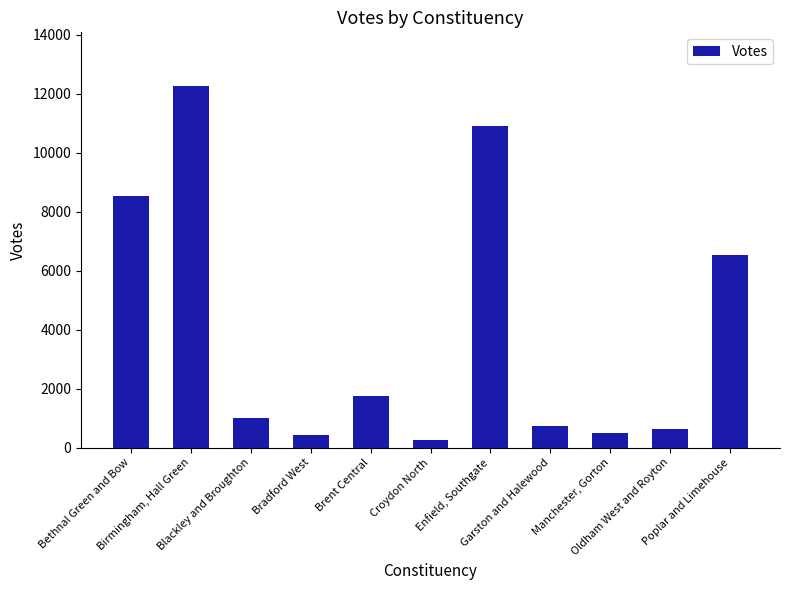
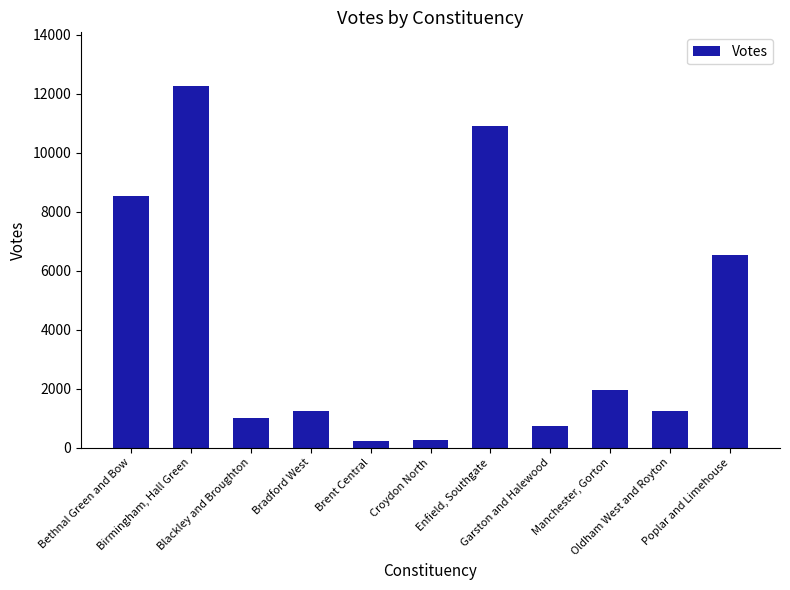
  {
    "Bethnal Green and Bow": 8500,
    "Birmingham, Hall Green": 12200,
    "Blackley and Broughton": 1000,
-   "Bradford West": 400,
-   "Brent Central": 1700,
+   "Bradford West": 1200,
+   "Brent Central": 200,
    "Croydon North": 300,
    "Enfield, Southgate": 10900,
    "Garston and Halewood": 700,
-   "Manchester, Gorton": 500,
-   "Oldham West and Royton": 600,
+   "Manchester, Gorton": 2000,
+   "Oldham West and Royton": 1200,
    "Poplar and Limehouse": 6500
  }
